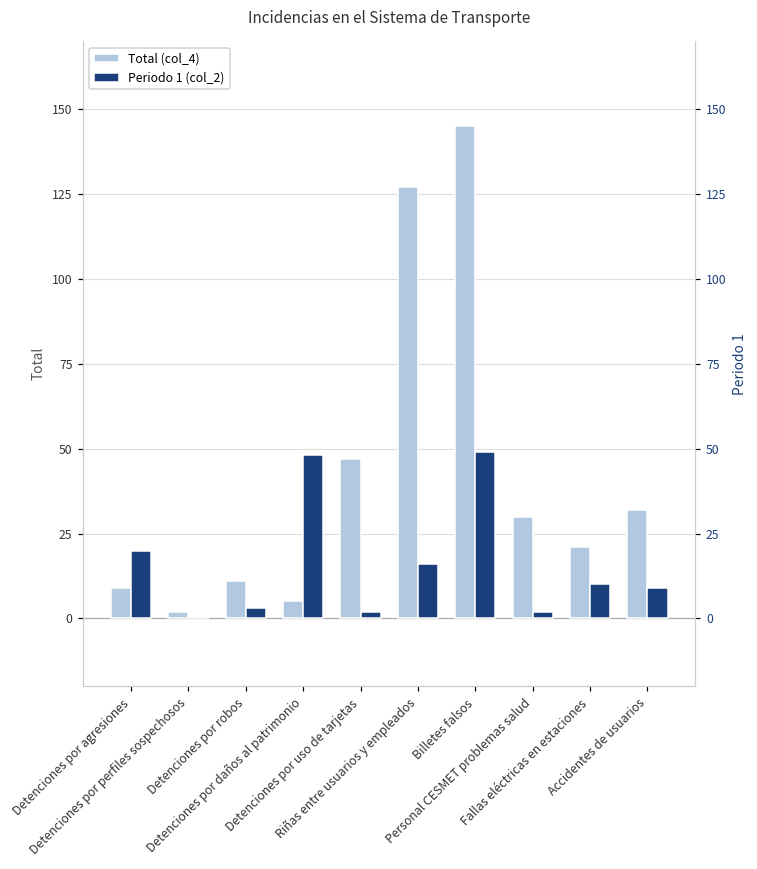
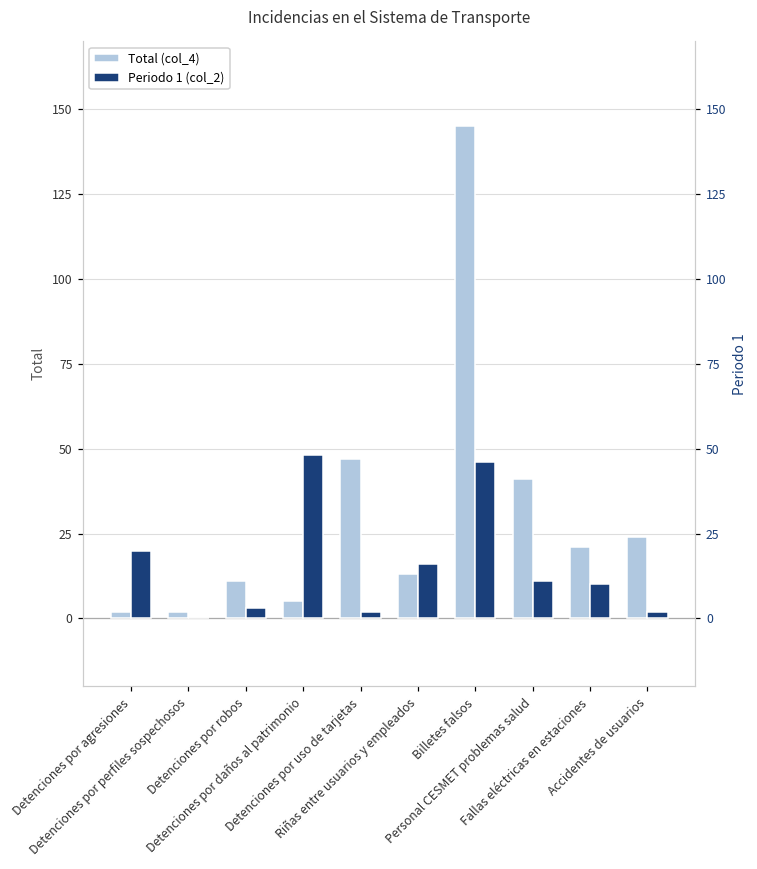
  {
    "Total (col_4)": {
-     "Detenciones por agresiones": 9,
+     "Detenciones por agresiones": 2,
      "Detenciones por perfiles sospechosos": 2,
      "Detenciones por robos": 11,
      "Detenciones por daños al patrimonio": 5,
      "Detenciones por uso de tarjetas": 47,
-     "Riñas entre usuarios y empleados": 127,
+     "Riñas entre usuarios y empleados": 13,
      "Billetes falsos": 145,
-     "Personal CESMET problemas salud": 30,
+     "Personal CESMET problemas salud": 41,
      "Fallas eléctricas en estaciones": 21,
-     "Accidentes de usuarios": 32
+     "Accidentes de usuarios": 24
    },
    "Periodo 1 (col_2)": {
      "Detenciones por agresiones": 20,
      "Detenciones por perfiles sospechosos": 0,
      "Detenciones por robos": 3,
      "Detenciones por daños al patrimonio": 48,
      "Detenciones por uso de tarjetas": 2,
      "Riñas entre usuarios y empleados": 16,
-     "Billetes falsos": 49,
-     "Personal CESMET problemas salud": 2,
+     "Billetes falsos": 46,
+     "Personal CESMET problemas salud": 11,
      "Fallas eléctricas en estaciones": 10,
-     "Accidentes de usuarios": 9
+     "Accidentes de usuarios": 2
    }
  }
